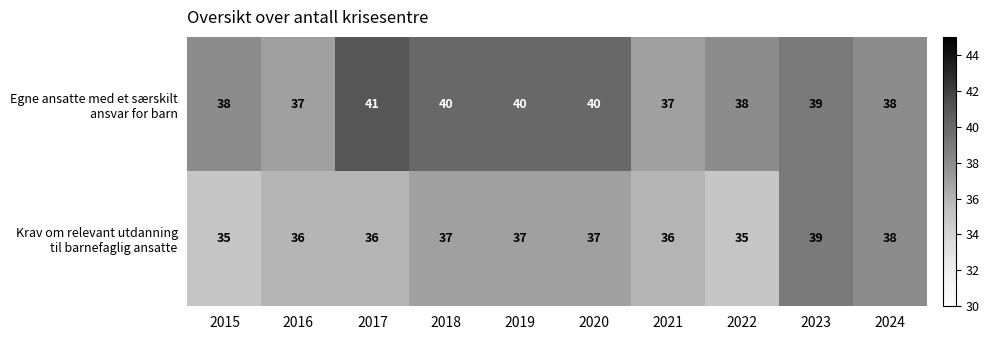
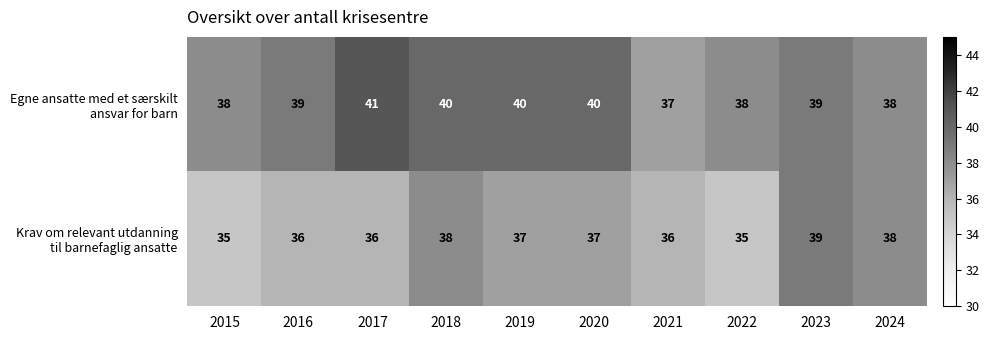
  {
    "Egne ansatte med et særskilt ansvar for barn": {
      "2015": 38,
-     "2016": 37,
+     "2016": 39,
      "2017": 41,
      "2018": 40,
      "2019": 40,
      "2020": 40,
      "2021": 37,
      "2022": 38,
      "2023": 39,
      "2024": 38
    },
    "Krav om relevant utdanning til barnefaglig ansatte": {
      "2015": 35,
      "2016": 36,
      "2017": 36,
-     "2018": 37,
+     "2018": 38,
      "2019": 37,
      "2020": 37,
      "2021": 36,
      "2022": 35,
      "2023": 39,
      "2024": 38
    }
  }
